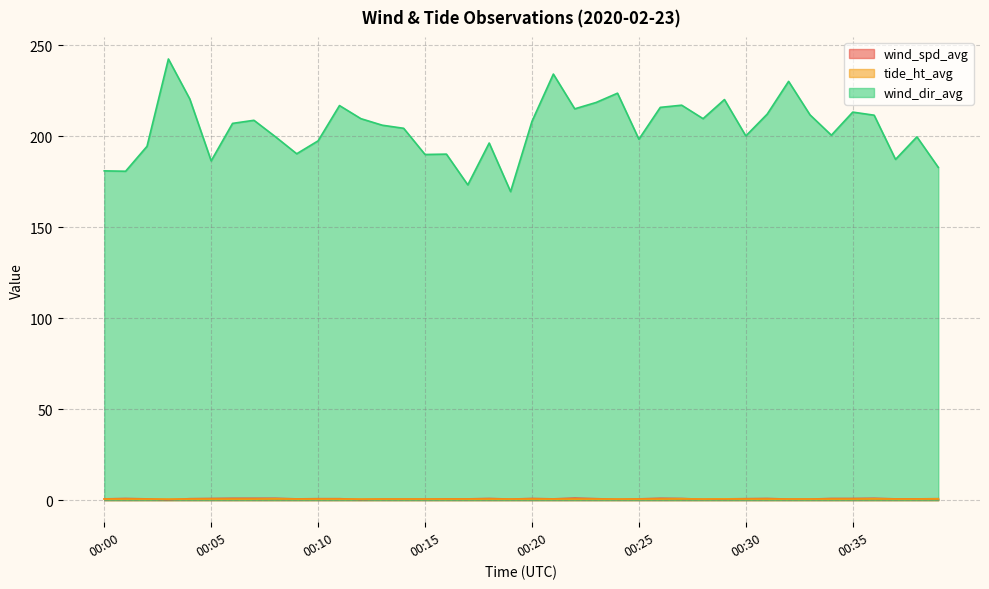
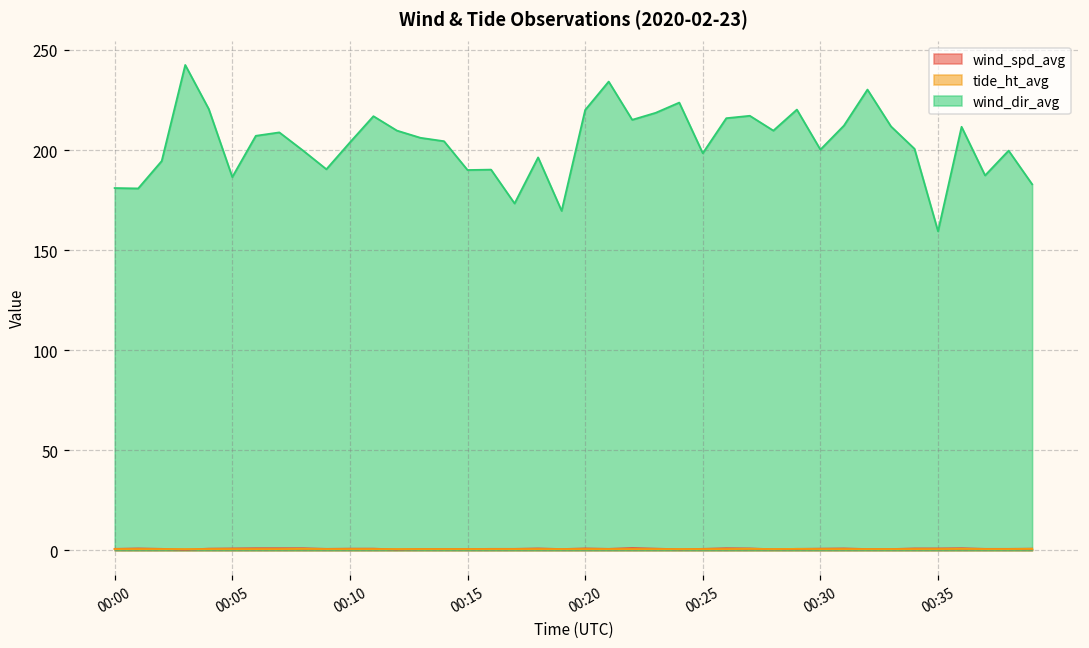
  {
    "wind_dir_avg": {
      "00:00": 181,
      "00:05": 187,
-     "00:10": 198,
+     "00:10": 204,
      "00:15": 190,
-     "00:20": 208,
+     "00:20": 220,
      "00:25": 198,
      "00:30": 200,
-     "00:35": 213
+     "00:35": 159
    }
  }
